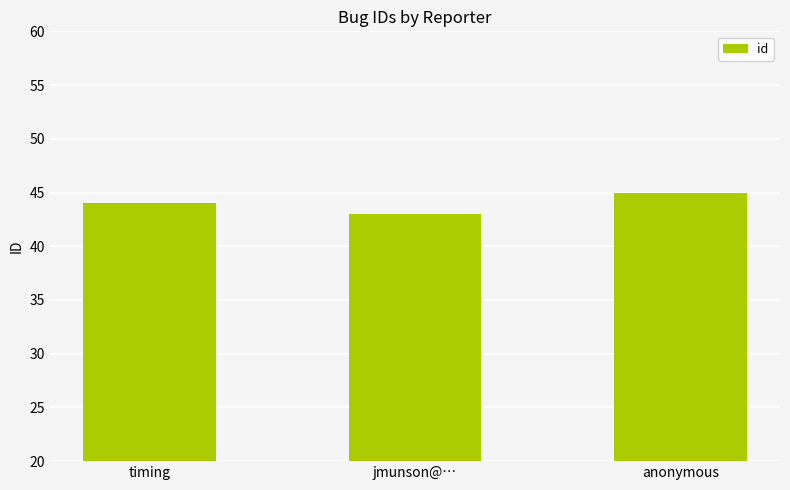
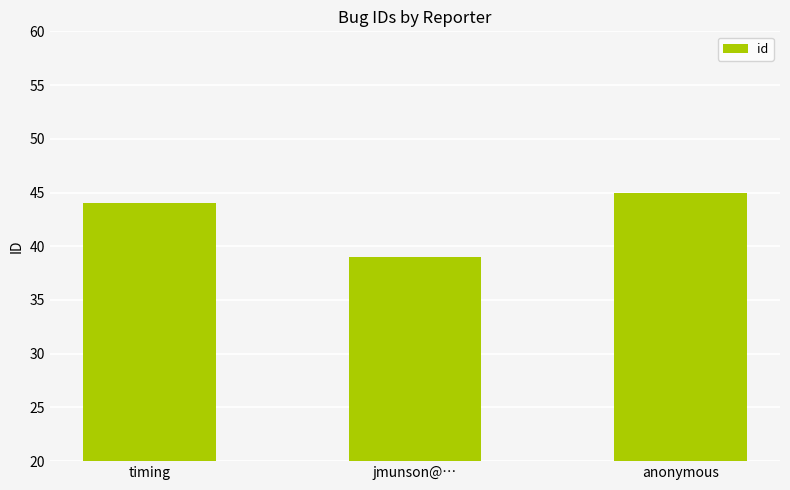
  {
    "timing": 44,
-   "jmunson@…": 43,
+   "jmunson@…": 39,
    "anonymous": 45
  }
